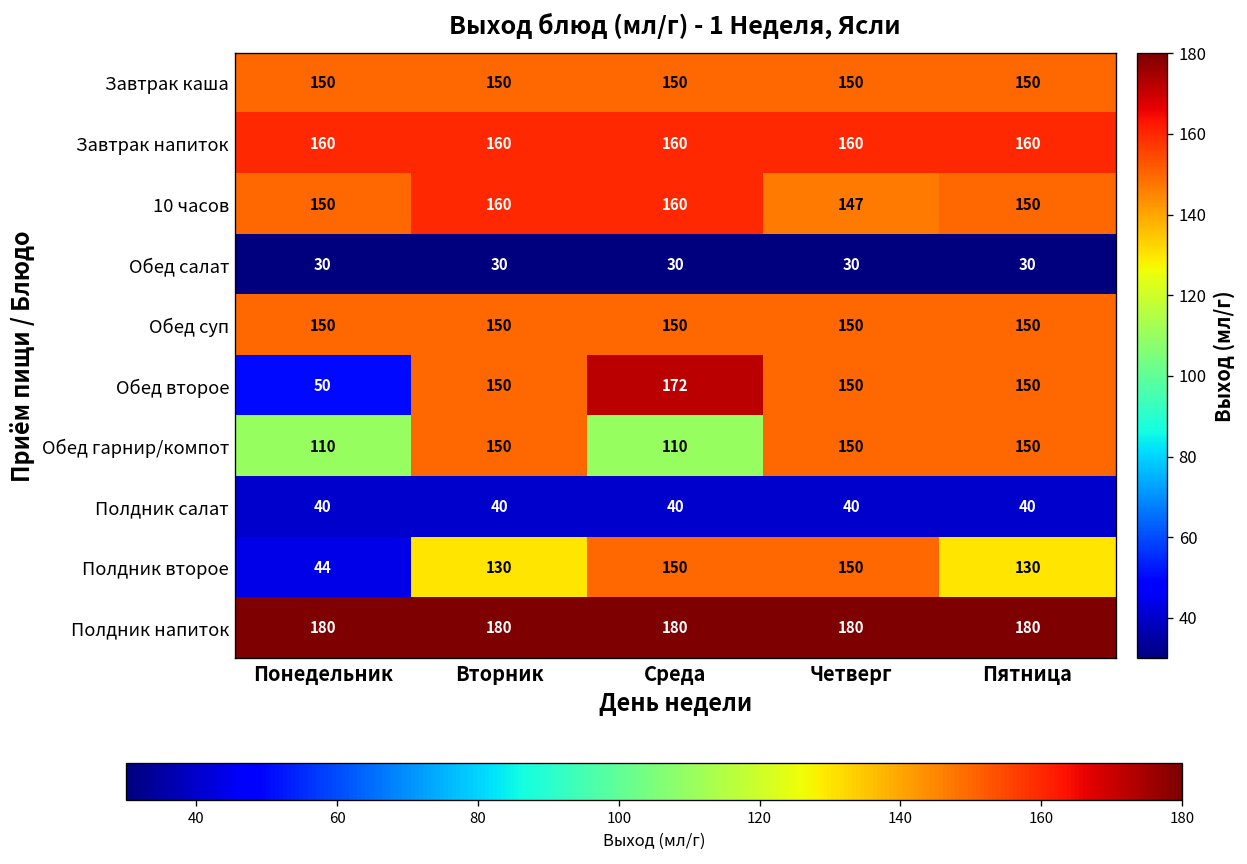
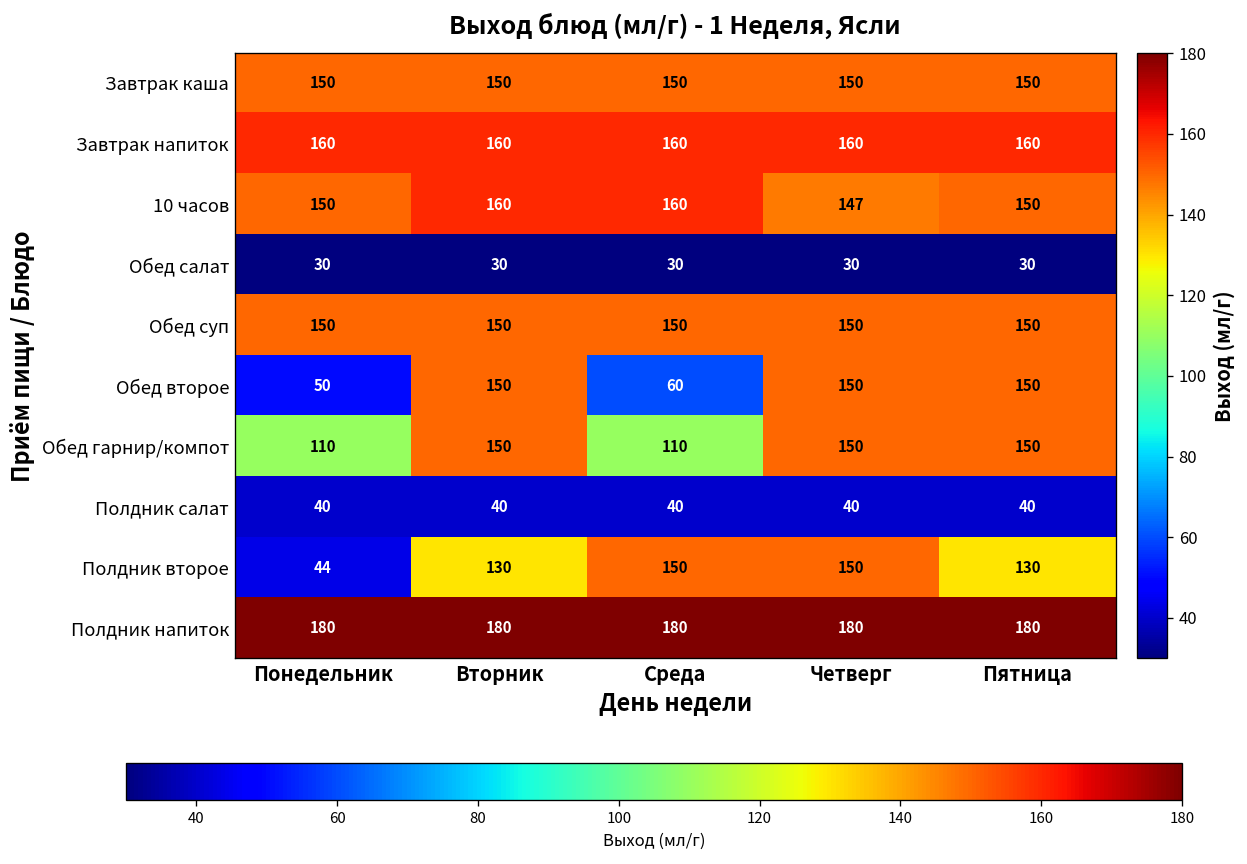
  {
    "Завтрак каша": {
      "Понедельник": 150,
      "Вторник": 150,
      "Среда": 150,
      "Четверг": 150,
      "Пятница": 150
    },
    "Завтрак напиток": {
      "Понедельник": 160,
      "Вторник": 160,
      "Среда": 160,
      "Четверг": 160,
      "Пятница": 160
    },
    "10 часов": {
      "Понедельник": 150,
      "Вторник": 160,
      "Среда": 160,
      "Четверг": 147,
      "Пятница": 150
    },
    "Обед салат": {
      "Понедельник": 30,
      "Вторник": 30,
      "Среда": 30,
      "Четверг": 30,
      "Пятница": 30
    },
    "Обед суп": {
      "Понедельник": 150,
      "Вторник": 150,
      "Среда": 150,
      "Четверг": 150,
      "Пятница": 150
    },
    "Обед второе": {
      "Понедельник": 50,
      "Вторник": 150,
-     "Среда": 172,
+     "Среда": 60,
      "Четверг": 150,
      "Пятница": 150
    },
    "Обед гарнир/компот": {
      "Понедельник": 110,
      "Вторник": 150,
      "Среда": 110,
      "Четверг": 150,
      "Пятница": 150
    },
    "Полдник салат": {
      "Понедельник": 40,
      "Вторник": 40,
      "Среда": 40,
      "Четверг": 40,
      "Пятница": 40
    },
    "Полдник второе": {
      "Понедельник": 44,
      "Вторник": 130,
      "Среда": 150,
      "Четверг": 150,
      "Пятница": 130
    },
    "Полдник напиток": {
      "Понедельник": 180,
      "Вторник": 180,
      "Среда": 180,
      "Четверг": 180,
      "Пятница": 180
    }
  }
